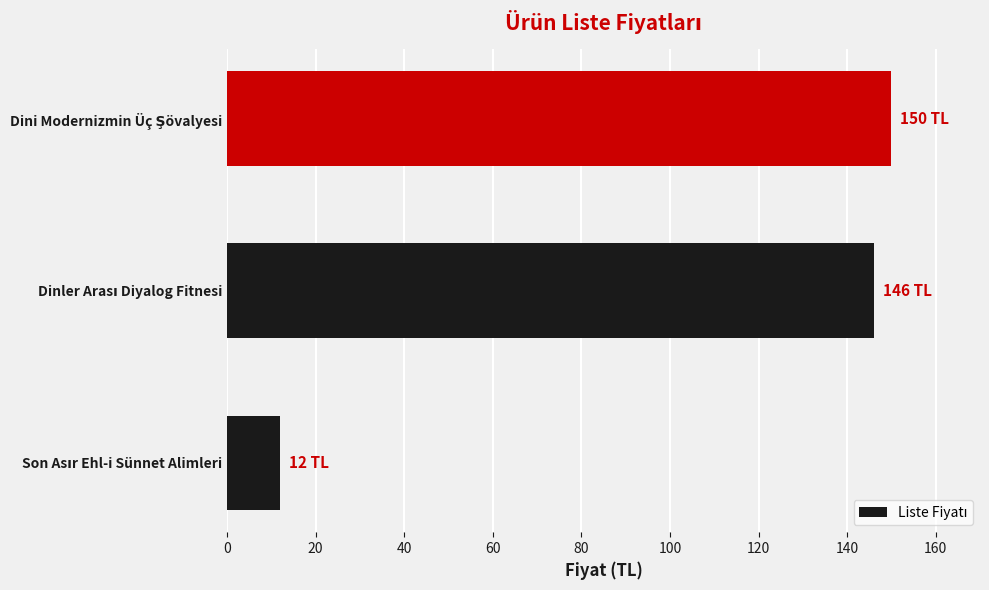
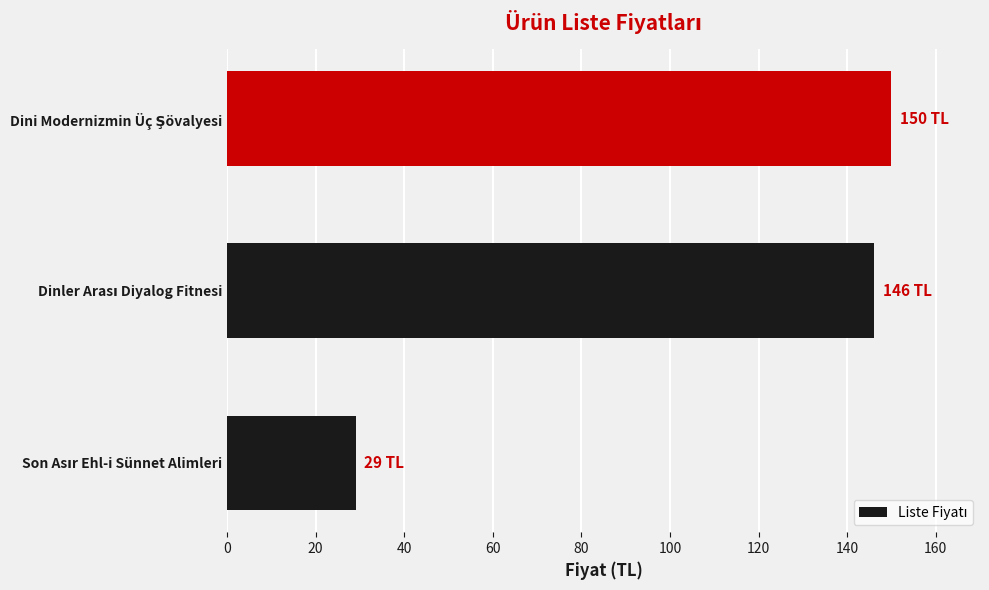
  {
    "Dini Modernizmin Üç Şövalyesi": 150,
    "Dinler Arası Diyalog Fitnesi": 146,
-   "Son Asır Ehl-i Sünnet Alimleri": 12
+   "Son Asır Ehl-i Sünnet Alimleri": 29
  }
